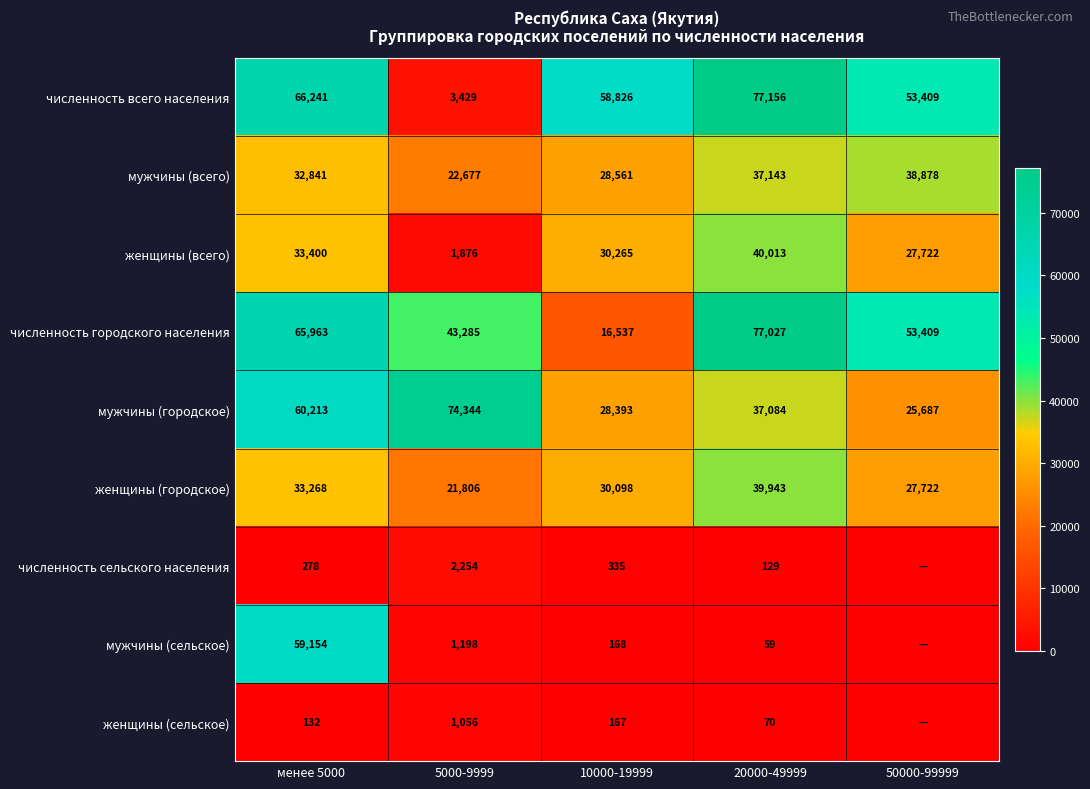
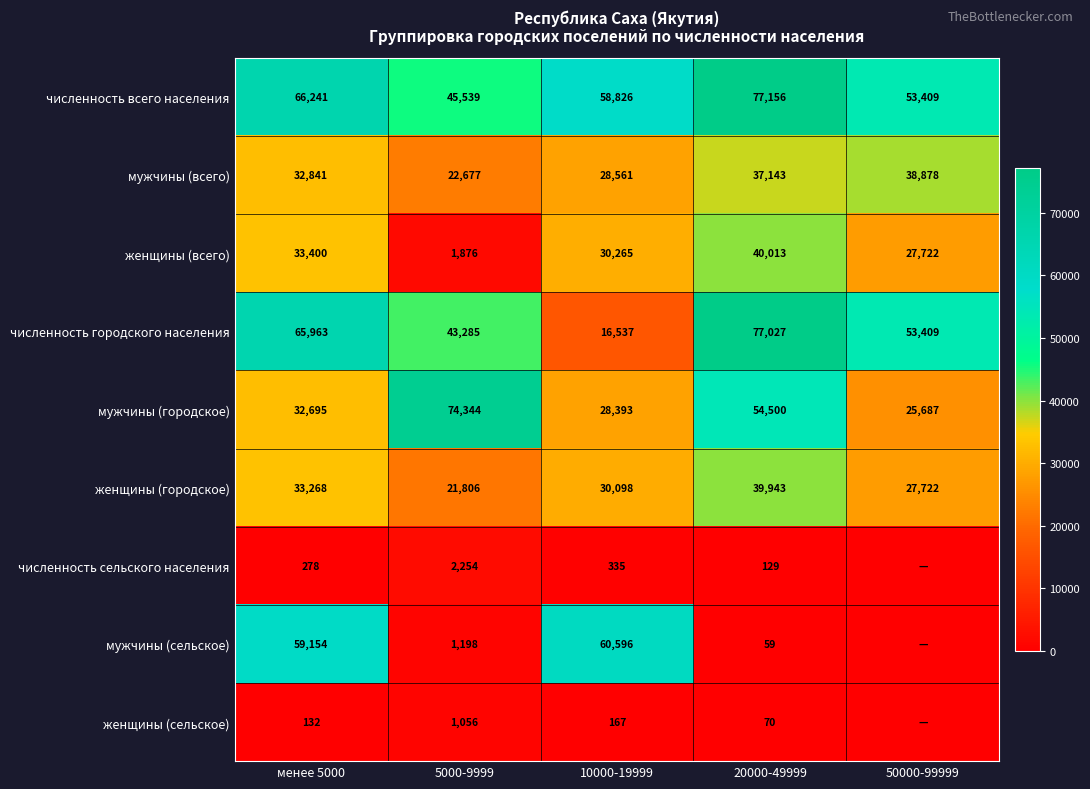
  {
    "численность всего населения": {
      "менее 5000": "66,241",
-     "5000-9999": "3,429",
+     "5000-9999": "45,539",
      "10000-19999": "58,826",
      "20000-49999": "77,156",
      "50000-99999": "53,409"
    },
    "мужчины (всего)": {
      "менее 5000": "32,841",
      "5000-9999": "22,677",
      "10000-19999": "28,561",
      "20000-49999": "37,143",
      "50000-99999": "38,878"
    },
    "женщины (всего)": {
      "менее 5000": "33,400",
      "5000-9999": "1,876",
      "10000-19999": "30,265",
      "20000-49999": "40,013",
      "50000-99999": "27,722"
    },
    "численность городского населения": {
      "менее 5000": "65,963",
      "5000-9999": "43,285",
      "10000-19999": "16,537",
      "20000-49999": "77,027",
      "50000-99999": "53,409"
    },
    "мужчины (городское)": {
-     "менее 5000": "60,213",
+     "менее 5000": "32,695",
      "5000-9999": "74,344",
      "10000-19999": "28,393",
-     "20000-49999": "37,084",
+     "20000-49999": "54,500",
      "50000-99999": "25,687"
    },
    "женщины (городское)": {
      "менее 5000": "33,268",
      "5000-9999": "21,806",
      "10000-19999": "30,098",
      "20000-49999": "39,943",
      "50000-99999": "27,722"
    },
    "численность сельского населения": {
      "менее 5000": "278",
      "5000-9999": "2,254",
      "10000-19999": "335",
      "20000-49999": "129"
    },
    "мужчины (сельское)": {
      "менее 5000": "59,154",
      "5000-9999": "1,198",
-     "10000-19999": "168",
+     "10000-19999": "60,596",
      "20000-49999": "59"
    },
    "женщины (сельское)": {
      "менее 5000": "132",
      "5000-9999": "1,056",
      "10000-19999": "167",
      "20000-49999": "70"
    }
  }
